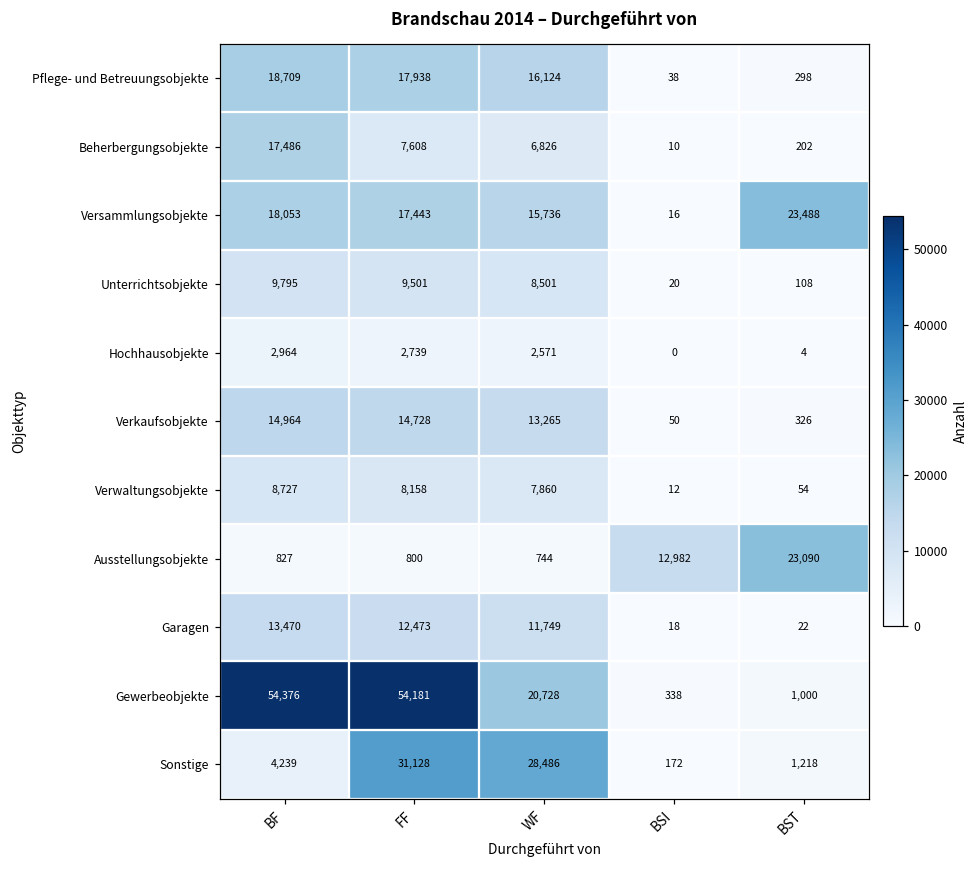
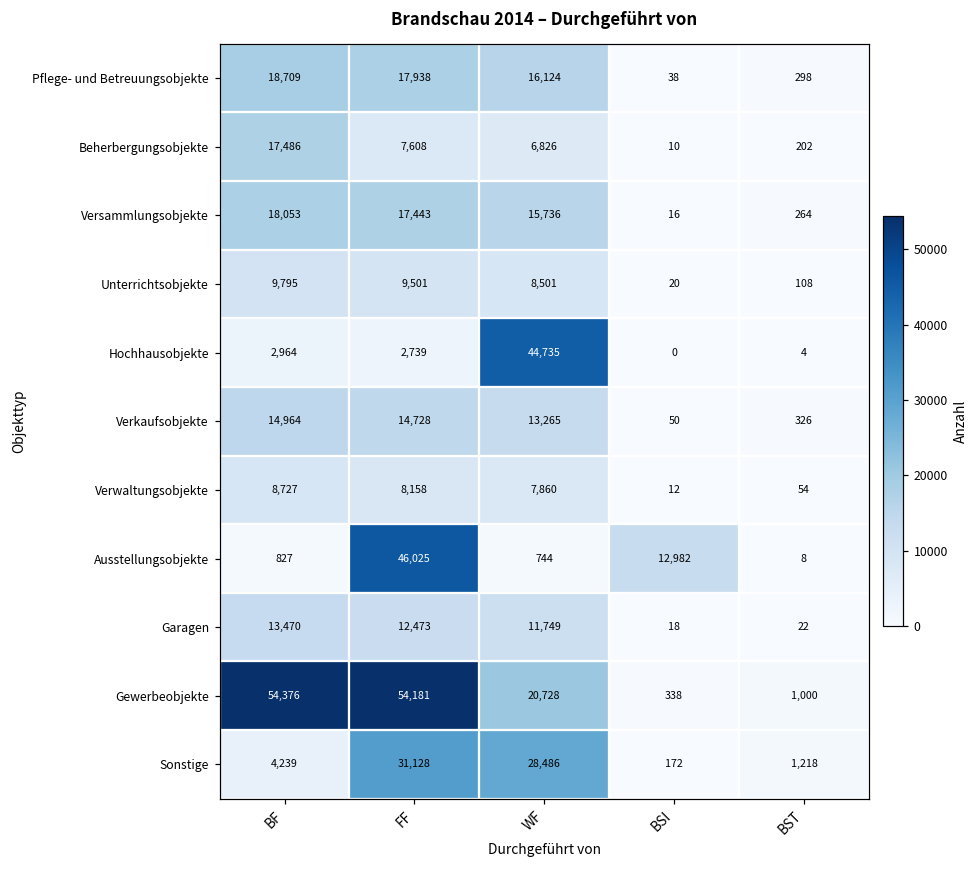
  {
    "Pflege- und Betreuungsobjekte": {
      "BF": "18,709",
      "FF": "17,938",
      "WF": "16,124",
      "BSI": "38",
      "BST": "298"
    },
    "Beherbergungsobjekte": {
      "BF": "17,486",
      "FF": "7,608",
      "WF": "6,826",
      "BSI": "10",
      "BST": "202"
    },
    "Versammlungsobjekte": {
      "BF": "18,053",
      "FF": "17,443",
      "WF": "15,736",
      "BSI": "16",
-     "BST": "23,488"
+     "BST": "264"
    },
    "Unterrichtsobjekte": {
      "BF": "9,795",
      "FF": "9,501",
      "WF": "8,501",
      "BSI": "20",
      "BST": "108"
    },
    "Hochhausobjekte": {
      "BF": "2,964",
      "FF": "2,739",
-     "WF": "2,571",
+     "WF": "44,735",
      "BSI": "0",
      "BST": "4"
    },
    "Verkaufsobjekte": {
      "BF": "14,964",
      "FF": "14,728",
      "WF": "13,265",
      "BSI": "50",
      "BST": "326"
    },
    "Verwaltungsobjekte": {
      "BF": "8,727",
      "FF": "8,158",
      "WF": "7,860",
      "BSI": "12",
      "BST": "54"
    },
    "Ausstellungsobjekte": {
      "BF": "827",
-     "FF": "800",
+     "FF": "46,025",
      "WF": "744",
      "BSI": "12,982",
-     "BST": "23,090"
+     "BST": "8"
    },
    "Garagen": {
      "BF": "13,470",
      "FF": "12,473",
      "WF": "11,749",
      "BSI": "18",
      "BST": "22"
    },
    "Gewerbeobjekte": {
      "BF": "54,376",
      "FF": "54,181",
      "WF": "20,728",
      "BSI": "338",
      "BST": "1,000"
    },
    "Sonstige": {
      "BF": "4,239",
      "FF": "31,128",
      "WF": "28,486",
      "BSI": "172",
      "BST": "1,218"
    }
  }
